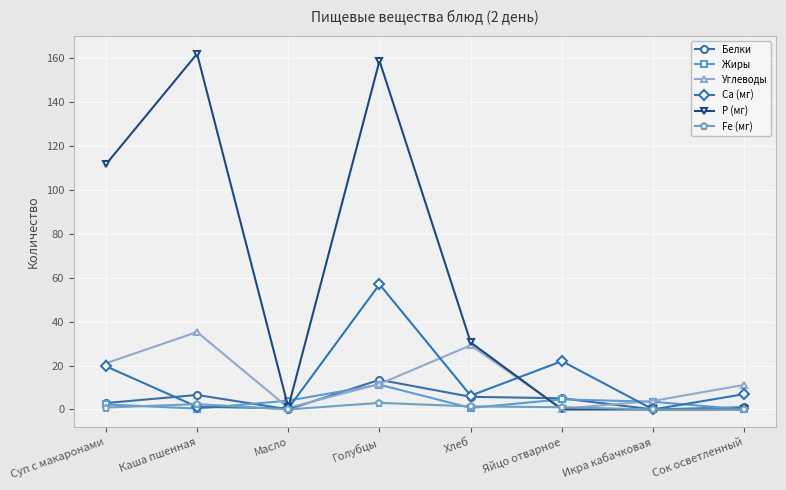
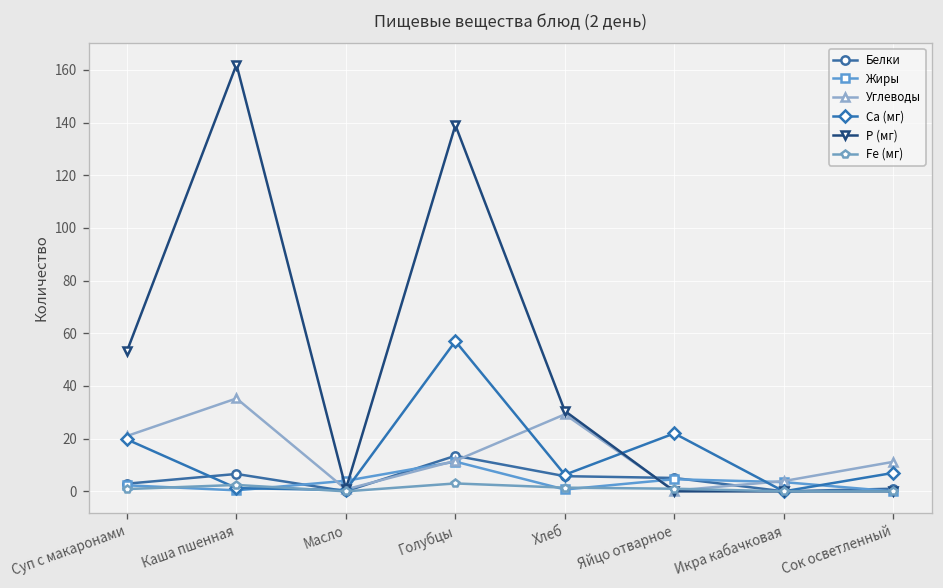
  {
    "Р (мг)": {
-     "Суп с макаронами": 112,
+     "Суп с макаронами": 53,
      "Каша пшенная": 162,
-     "Голубцы": 159,
+     "Голубцы": 139,
      "Хлеб": 31
    }
  }
